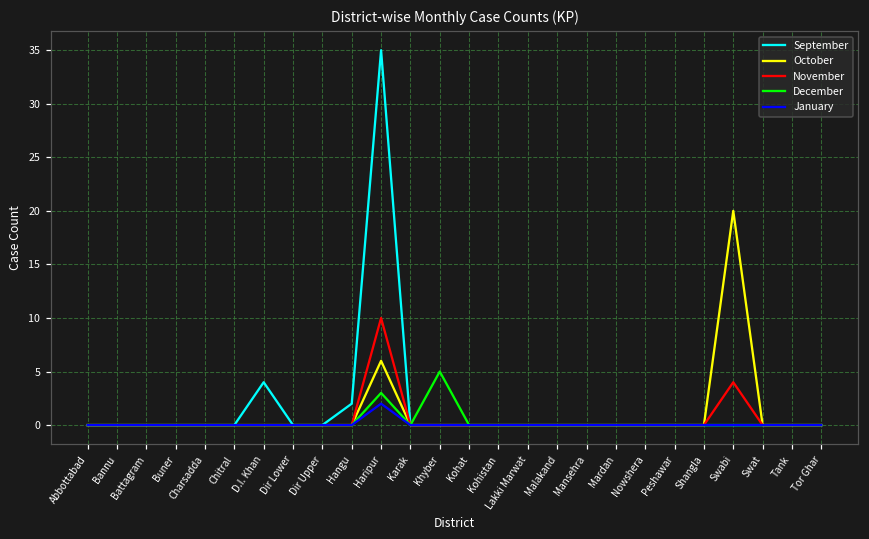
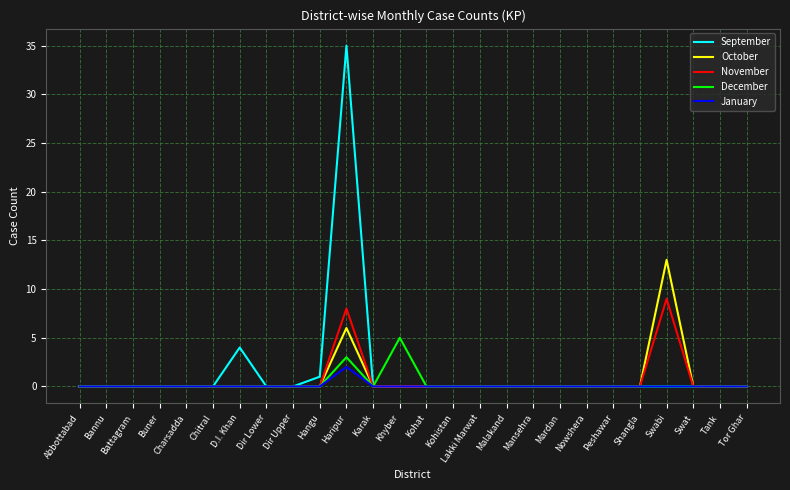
  {
    "September": {
      "D.I. Khan": 4,
-     "Hangu": 2,
+     "Hangu": 1,
      "Haripur": 35
    },
    "October": {
      "Haripur": 6,
-     "Swabi": 20
+     "Swabi": 13
    },
    "November": {
-     "Haripur": 10,
-     "Swabi": 4
+     "Haripur": 8,
+     "Swabi": 9
    },
    "December": {
      "Haripur": 3,
      "Khyber": 5
    },
    "January": {
      "Haripur": 2
    }
  }
